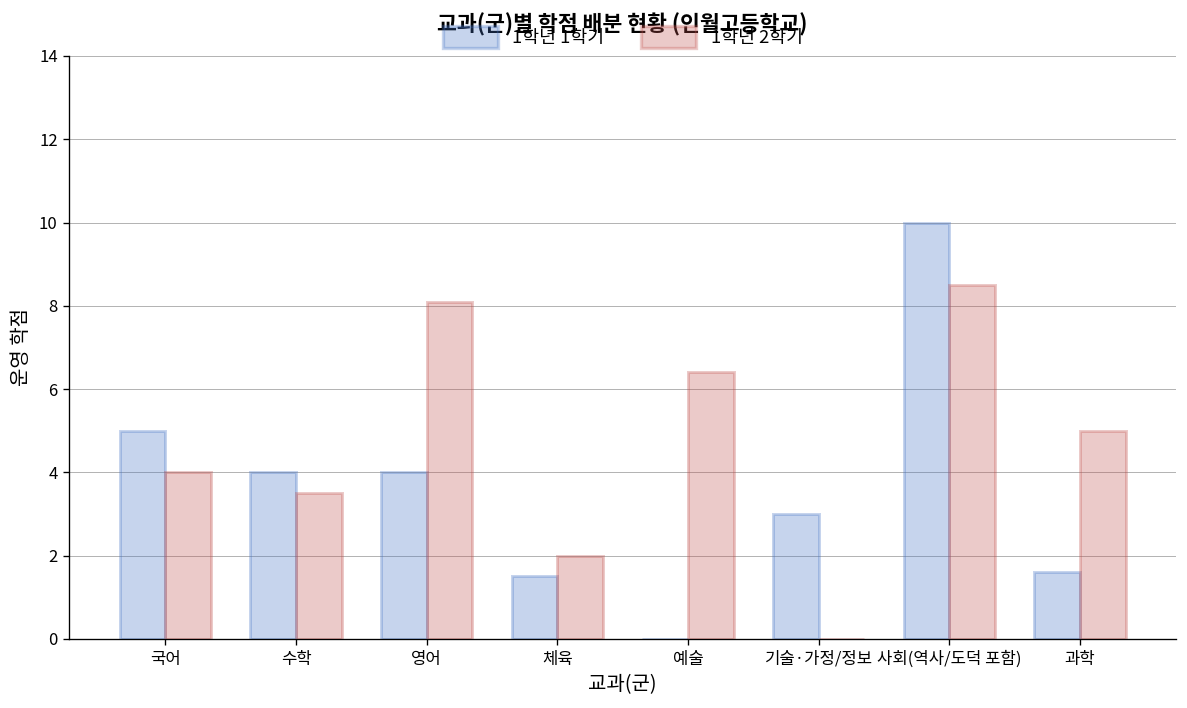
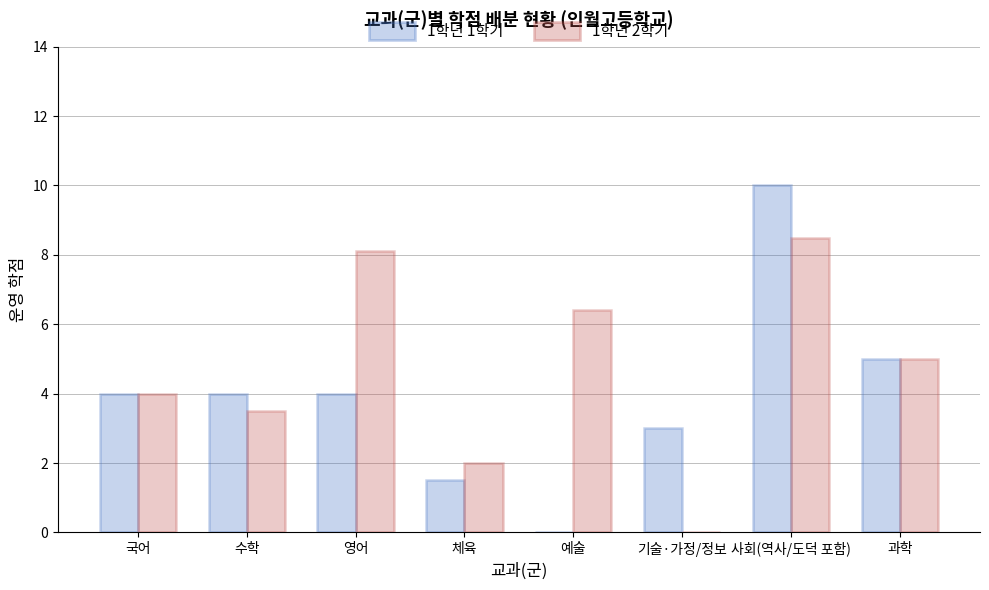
  {
    "1학년 1학기": {
-     "국어": 5,
+     "국어": 4,
      "수학": 4.0,
      "영어": 4.0,
      "체육": 1.5,
      "예술": 0.0,
      "기술·가정/정보": 3.0,
      "사회(역사/도덕 포함)": 10.0,
-     "과학": 1.6
+     "과학": 5.0
    },
    "1학년 2학기": {
      "국어": 4.0,
      "수학": 3.5,
      "영어": 8.1,
      "체육": 2.0,
      "예술": 6.4,
      "기술·가정/정보": 0.0,
      "사회(역사/도덕 포함)": 8.5,
      "과학": 5.0
    }
  }
